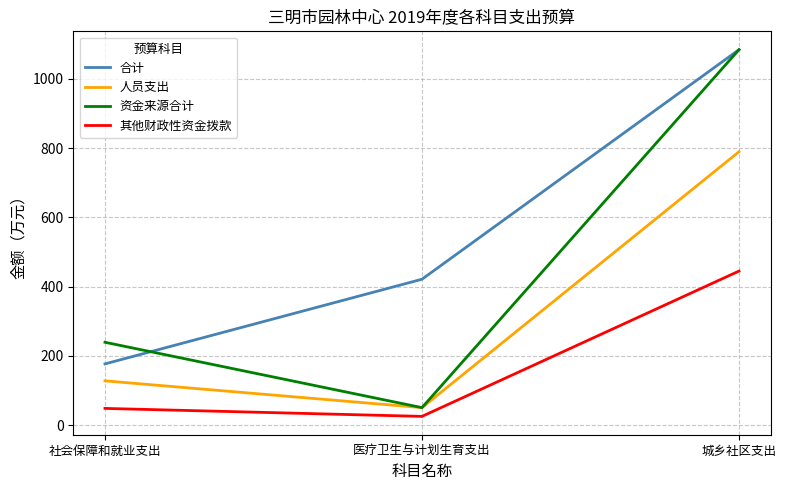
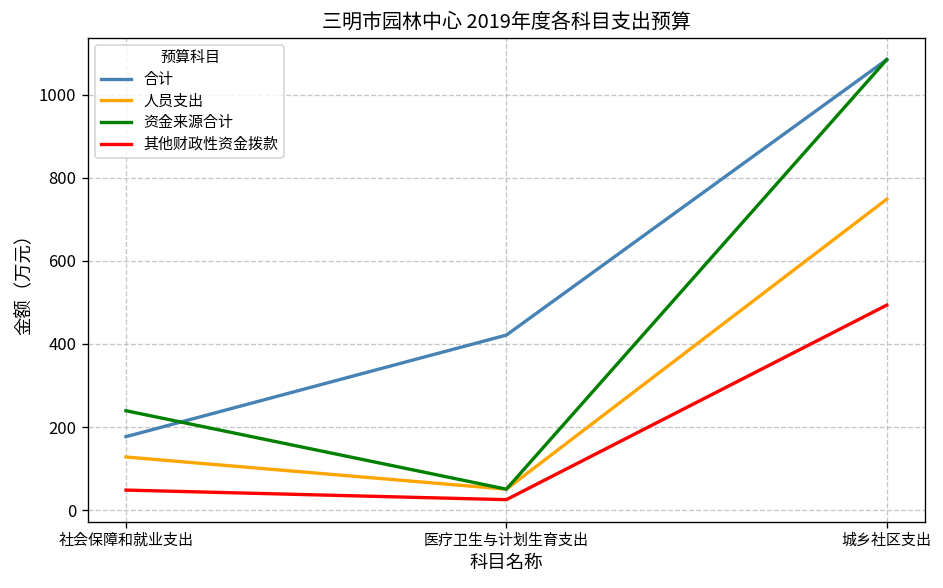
  {
    "合计": {
      "社会保障和就业支出": 180,
      "医疗卫生与计划生育支出": 420
    },
    "人员支出": {
      "社会保障和就业支出": 130,
-     "城乡社区支出": 790
+     "城乡社区支出": 750
    },
    "资金来源合计": {
      "社会保障和就业支出": 240
    },
    "其他财政性资金拨款": {
      "社会保障和就业支出": 50,
      "医疗卫生与计划生育支出": 30,
-     "城乡社区支出": 440
+     "城乡社区支出": 490
    }
  }
